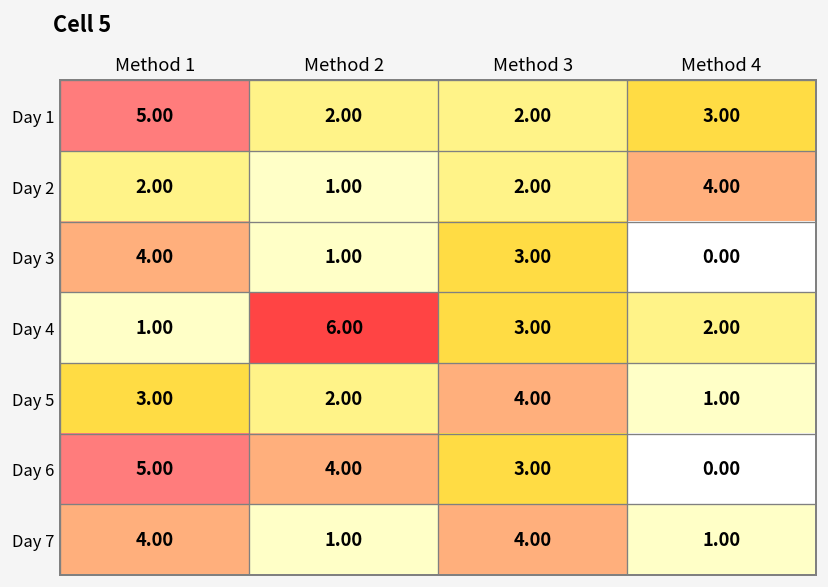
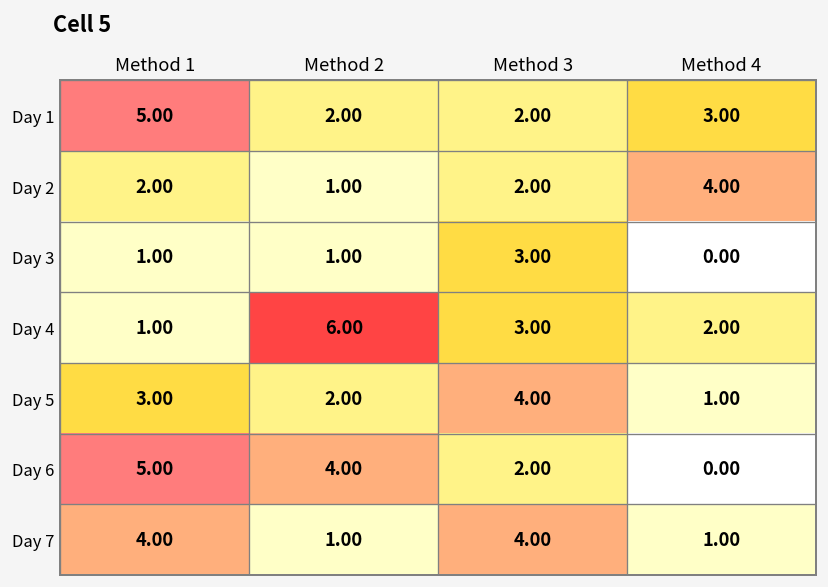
  {
    "Day 1": {
      "Method 1": 5.00,
      "Method 2": 2.00,
      "Method 3": 2.00,
      "Method 4": 3.00
    },
    "Day 2": {
      "Method 1": 2.00,
      "Method 2": 1.00,
      "Method 3": 2.00,
      "Method 4": 4.00
    },
    "Day 3": {
-     "Method 1": 4.00,
+     "Method 1": 1.00,
      "Method 2": 1.00,
      "Method 3": 3.00,
      "Method 4": 0.00
    },
    "Day 4": {
      "Method 1": 1.00,
      "Method 2": 6.00,
      "Method 3": 3.00,
      "Method 4": 2.00
    },
    "Day 5": {
      "Method 1": 3.00,
      "Method 2": 2.00,
      "Method 3": 4.00,
      "Method 4": 1.00
    },
    "Day 6": {
      "Method 1": 5.00,
      "Method 2": 4.00,
-     "Method 3": 3.00,
+     "Method 3": 2.00,
      "Method 4": 0.00
    },
    "Day 7": {
      "Method 1": 4.00,
      "Method 2": 1.00,
      "Method 3": 4.00,
      "Method 4": 1.00
    }
  }
